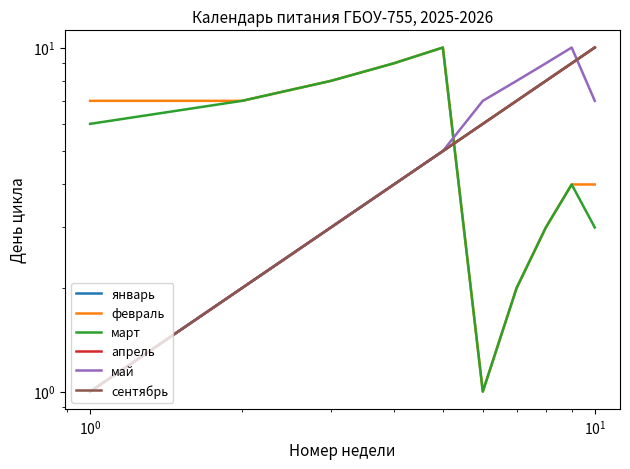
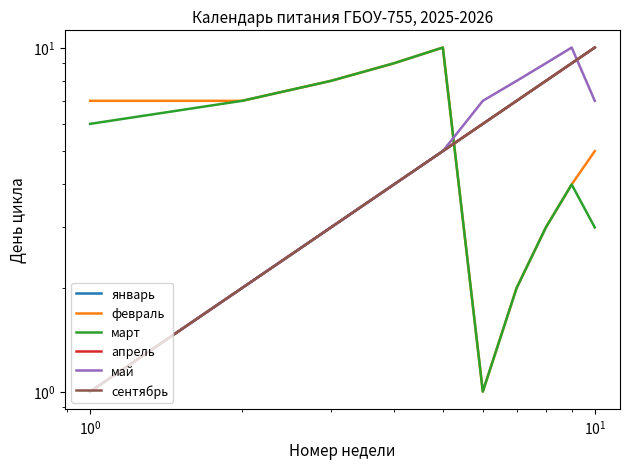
  {
    "сентябрь": {
      "10^1": 10
    },
    "февраль": {
      "10^0": 7,
-     "10^1": 4
+     "10^1": 5
    },
    "март": {
      "10^0": 6,
      "10^1": 3
    },
    "май": {
      "10^1": 7
    }
  }
